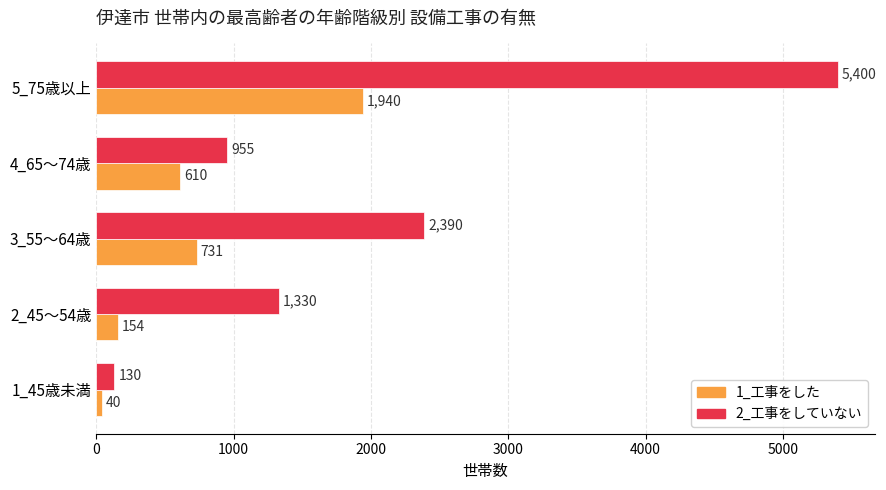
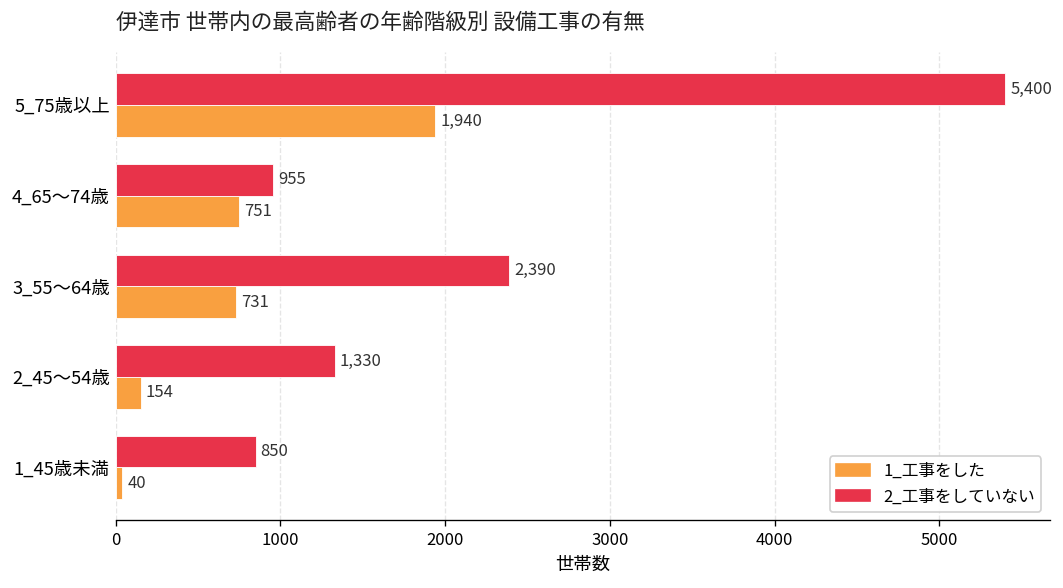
  {
    "1_工事をした": {
      "5_75歳以上": "1,940",
-     "4_65～74歳": "610",
+     "4_65～74歳": "751",
      "3_55～64歳": "731",
      "2_45～54歳": "154",
      "1_45歳未満": "40"
    },
    "2_工事をしていない": {
      "5_75歳以上": "5,400",
      "4_65～74歳": "955",
      "3_55～64歳": "2,390",
      "2_45～54歳": "1,330",
-     "1_45歳未満": "130"
+     "1_45歳未満": "850"
    }
  }
